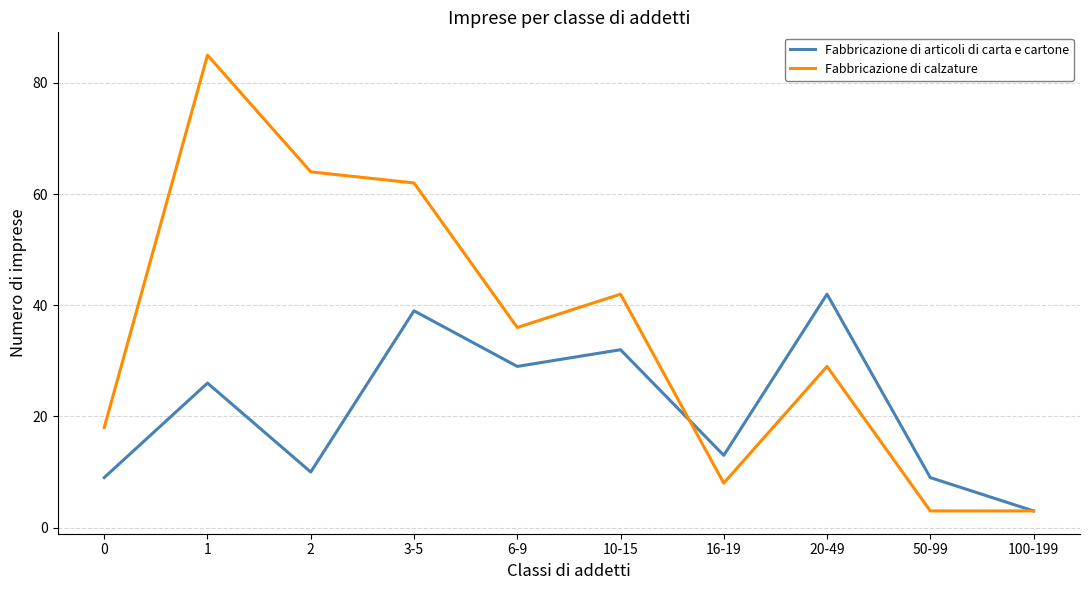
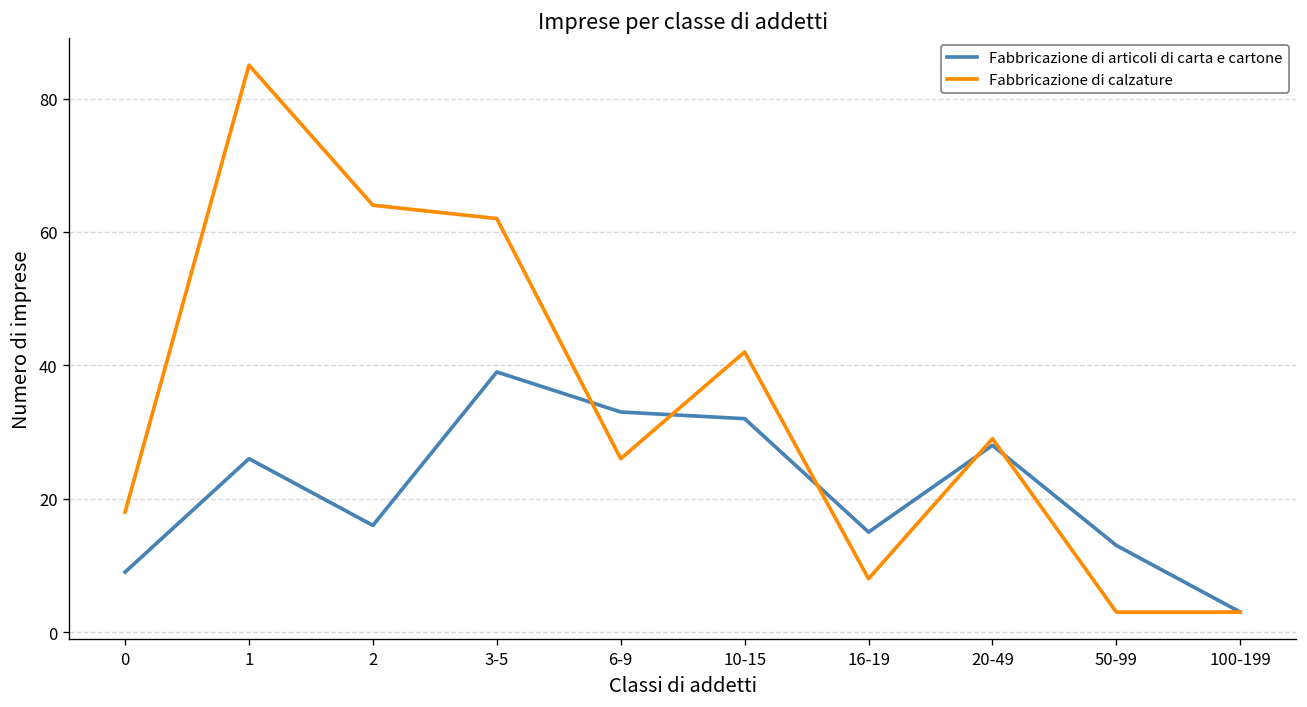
  {
    "Fabbricazione di articoli di carta e cartone": {
      "0": 9,
      "1": 26,
-     "2": 10,
+     "2": 16,
      "3-5": 39,
-     "6-9": 29,
+     "6-9": 33,
      "10-15": 32,
-     "16-19": 13,
-     "20-49": 42,
-     "50-99": 9
+     "16-19": 15,
+     "20-49": 28,
+     "50-99": 13
    },
    "Fabbricazione di calzature": {
      "0": 18,
      "1": 85,
      "2": 64,
      "3-5": 62,
-     "6-9": 36,
+     "6-9": 26,
      "10-15": 42,
      "16-19": 8,
      "20-49": 29,
      "50-99": 3
    }
  }
